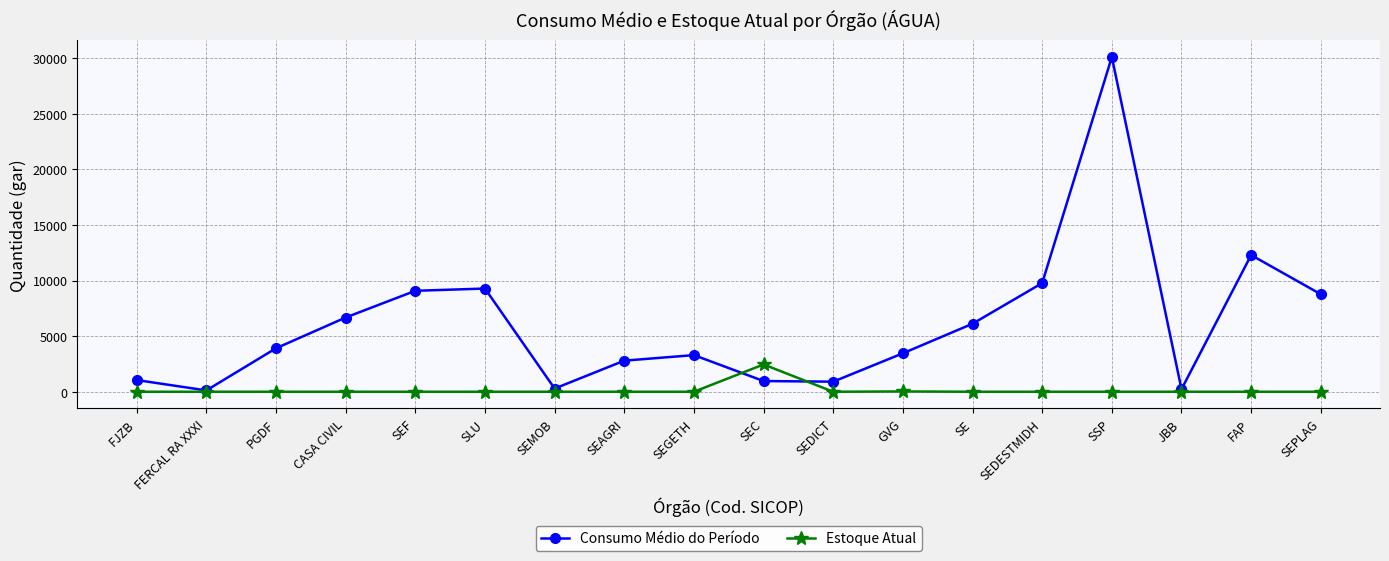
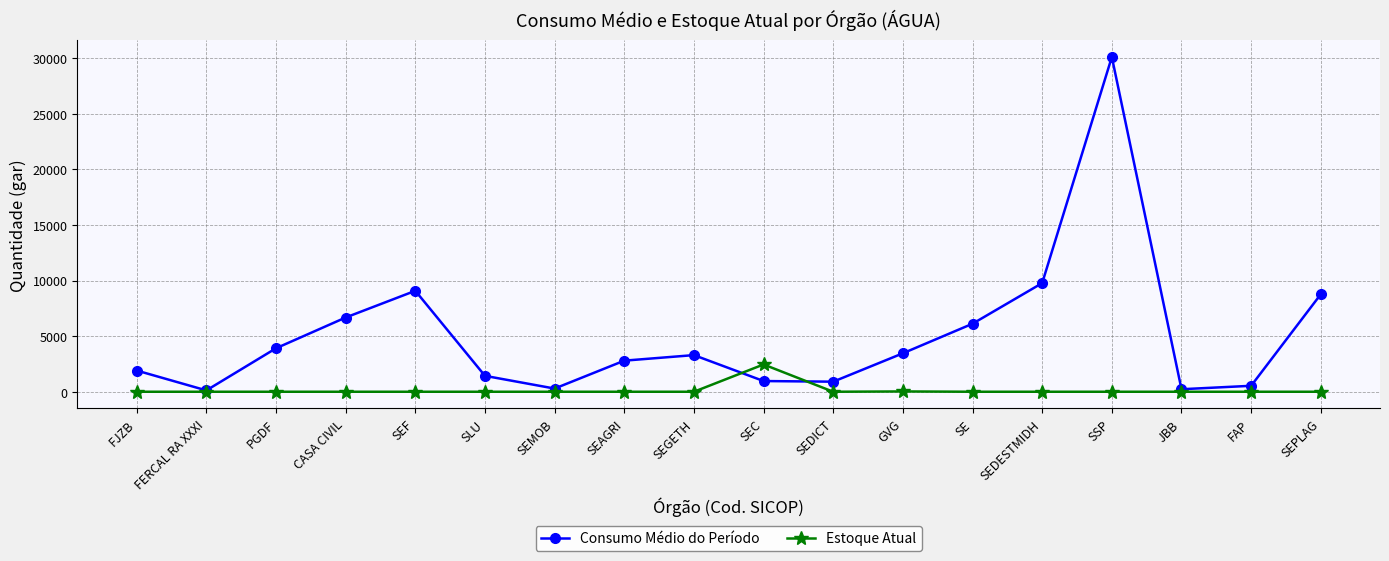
  {
    "Consumo Médio do Período": {
-     "FJZB": 1100,
+     "FJZB": 1900,
      "PGDF": 3900,
      "CASA CIVIL": 6700,
      "SEF": 9100,
-     "SLU": 9300,
+     "SLU": 1400,
      "SEMOB": 300,
      "SEAGRI": 2800,
      "SEGETH": 3300,
      "SEC": 1000,
      "SEDICT": 900,
      "GVG": 3500,
      "SE": 6100,
      "SEDESTMIDH": 9800,
      "SSP": 30100,
-     "FAP": 12300,
+     "FAP": 500,
      "SEPLAG": 8800
    },
    "Estoque Atual": {
      "FJZB": 0,
      "PGDF": 0,
      "CASA CIVIL": 0,
      "SEF": 0,
      "SLU": 0,
      "SEMOB": 0,
      "SEAGRI": 0,
      "SEGETH": 0,
      "SEC": 2500,
      "SEDICT": 0,
      "GVG": 0,
      "SE": 0,
      "SEDESTMIDH": 0,
      "SSP": 0,
      "FAP": 0,
      "SEPLAG": 0
    }
  }
